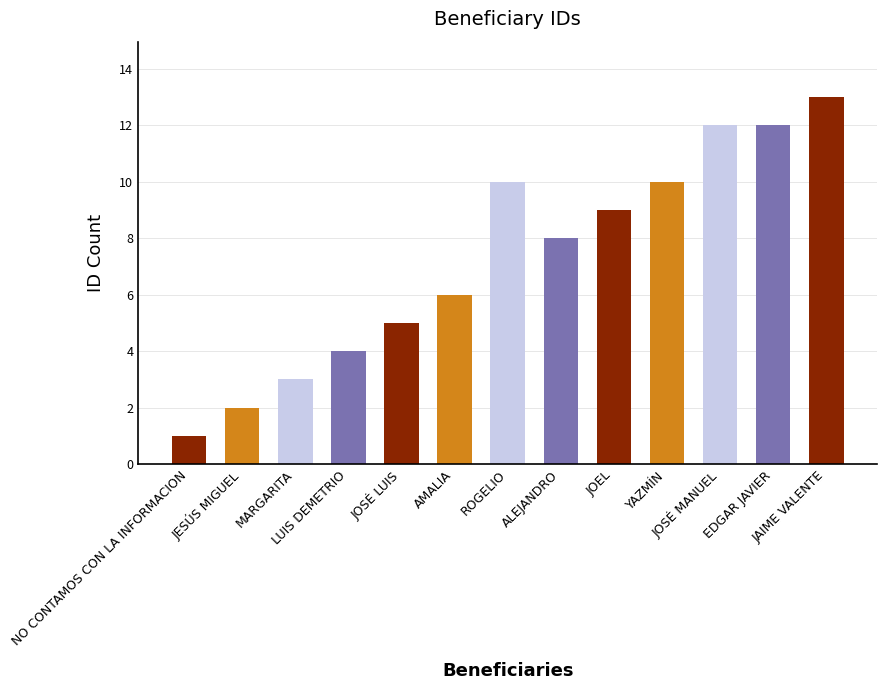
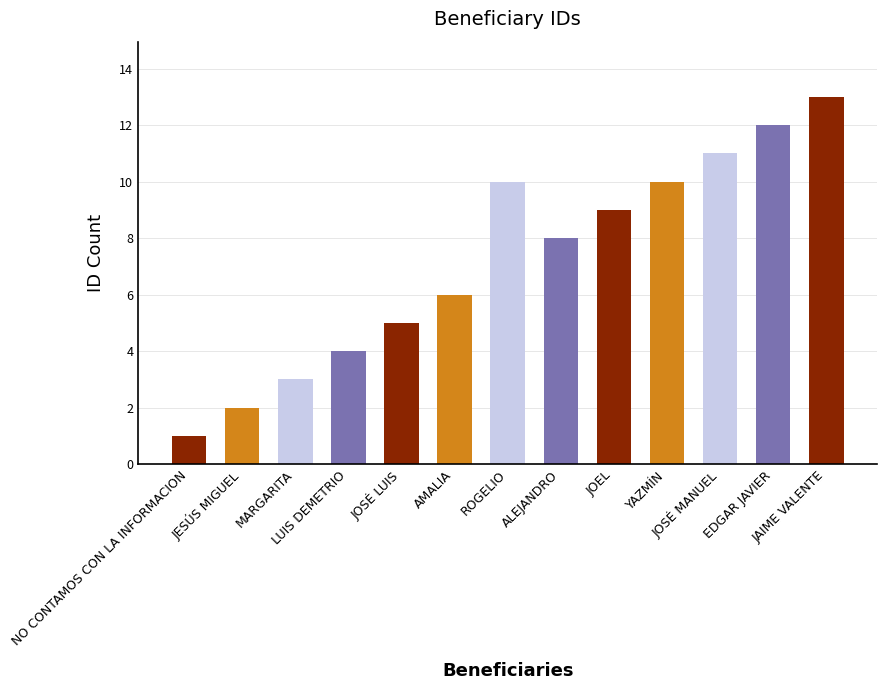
  {
    "NO CONTAMOS CON LA INFORMACION": 1,
    "JESÚS MIGUEL": 2,
    "MARGARITA": 3,
    "LUIS DEMETRIO": 4,
    "JOSÉ LUIS": 5,
    "AMALIA": 6,
    "ROGELIO": 10,
    "ALEJANDRO": 8,
    "JOEL": 9,
    "YAZMÍN": 10,
-   "JOSÉ MANUEL": 12,
+   "JOSÉ MANUEL": 11,
    "EDGAR JAVIER": 12,
    "JAIME VALENTE": 13
  }
